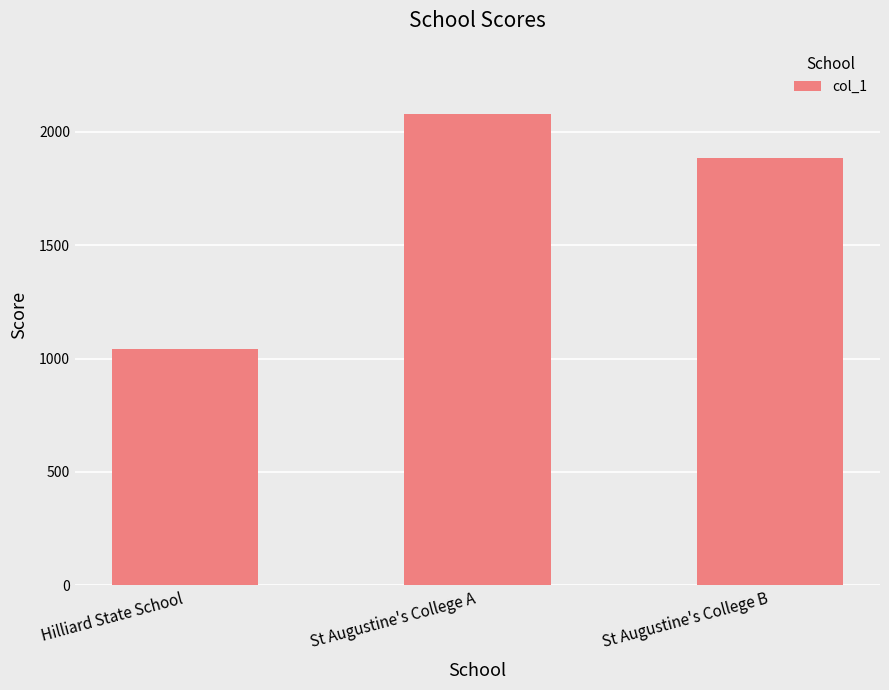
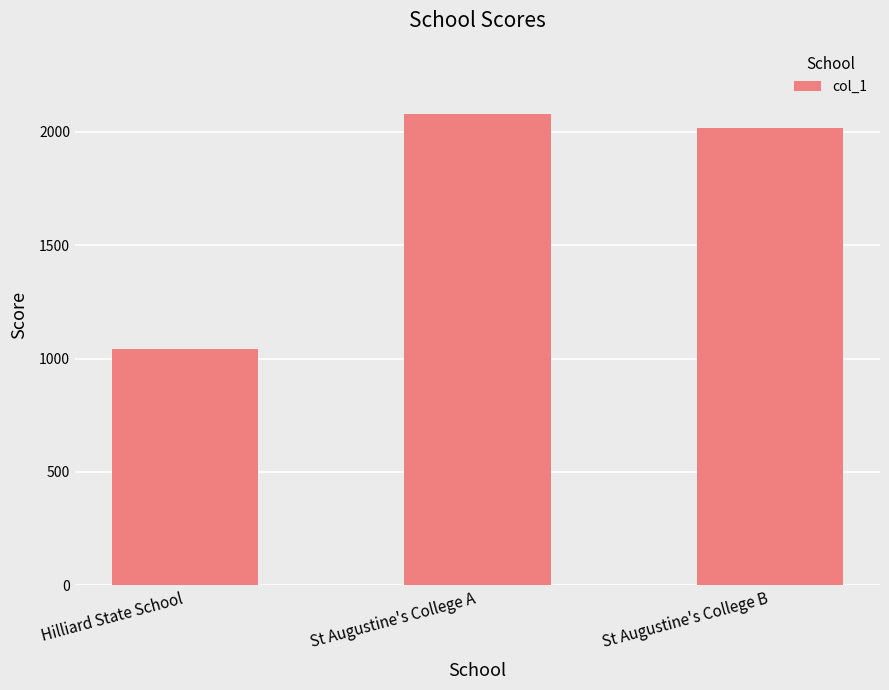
  {
    "Hilliard State School": 1040,
    "St Augustine's College A": 2080,
-   "St Augustine's College B": 1890
+   "St Augustine's College B": 2020
  }
